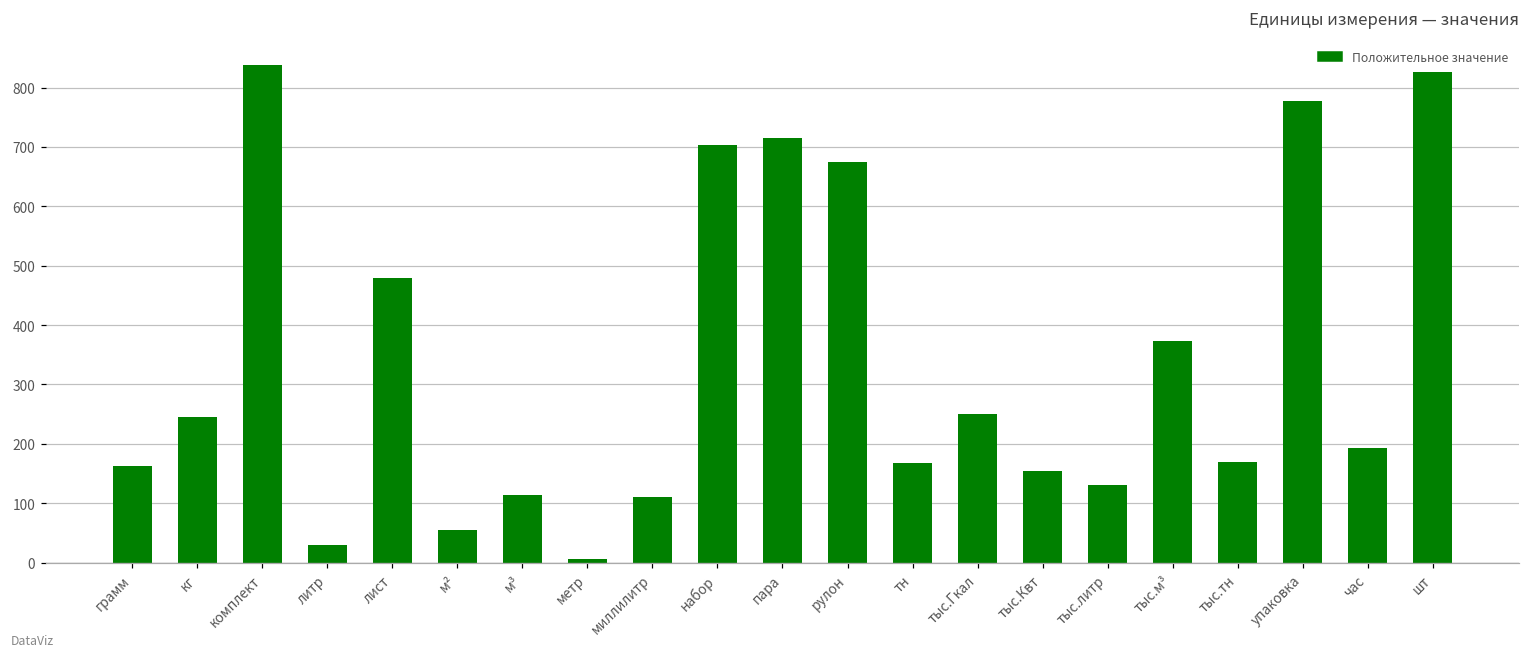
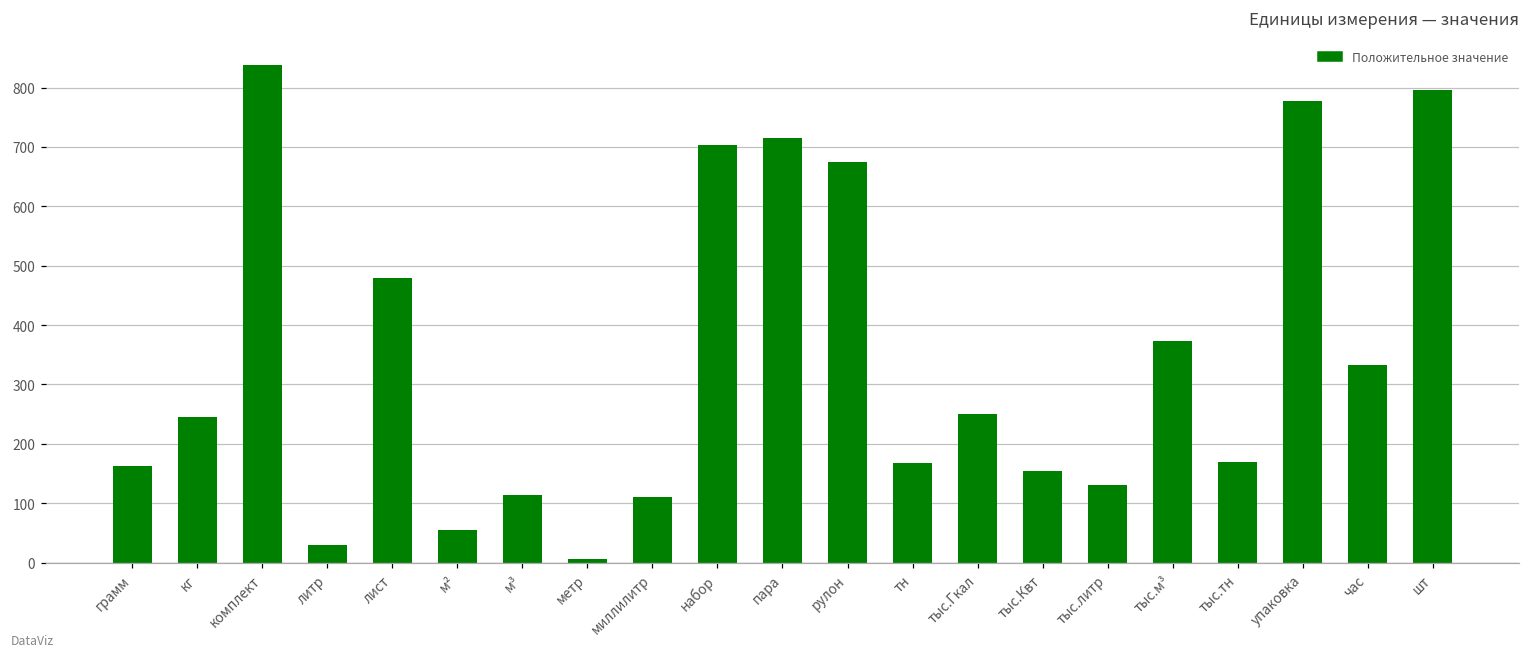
  {
    "грамм": 160,
    "кг": 250,
    "комплект": 840,
    "литр": 30,
    "лист": 480,
    "м²": 60,
    "м³": 110,
    "метр": 10,
    "миллилитр": 110,
    "набор": 700,
    "пара": 720,
    "рулон": 680,
    "тн": 170,
    "тыс.Гкал": 250,
    "тыс.Квт": 160,
    "тыс.литр": 130,
    "тыс.м³": 370,
    "тыс.тн": 170,
    "упаковка": 780,
-   "час": 190,
-   "шт": 830
+   "час": 330,
+   "шт": 800
  }
